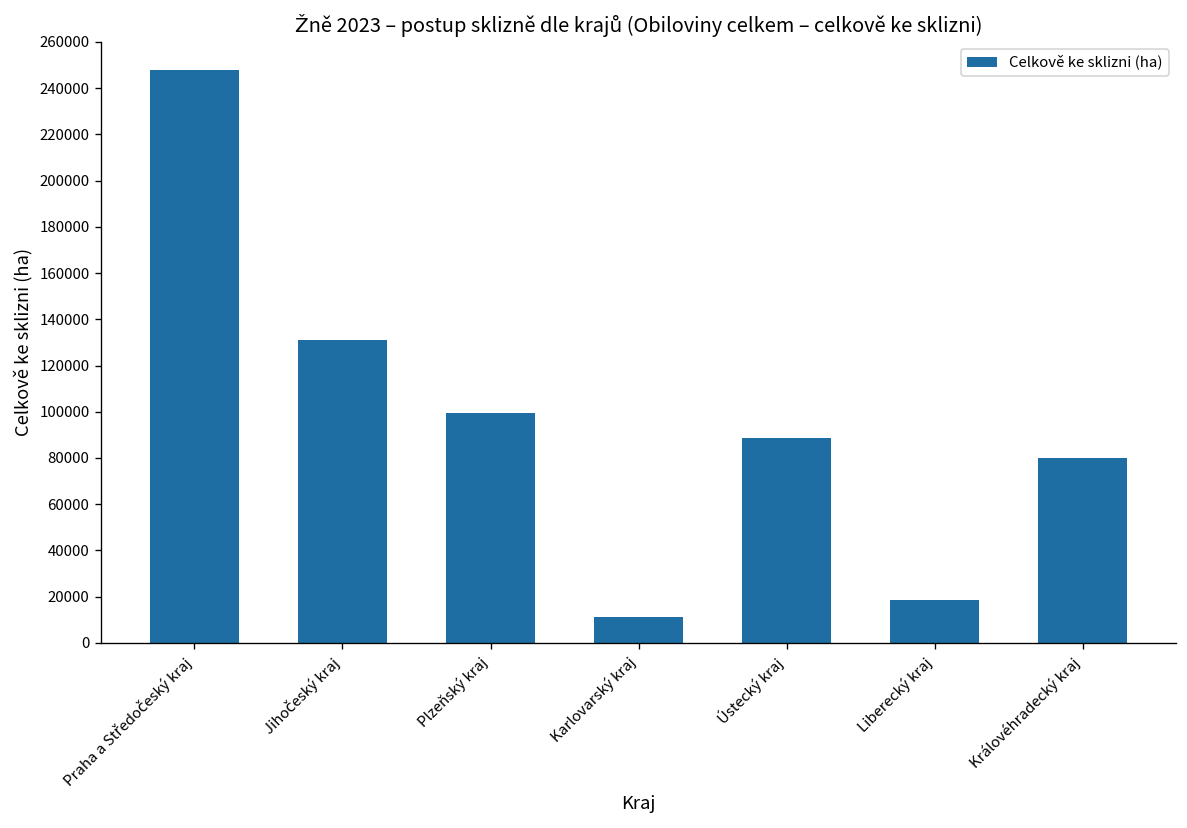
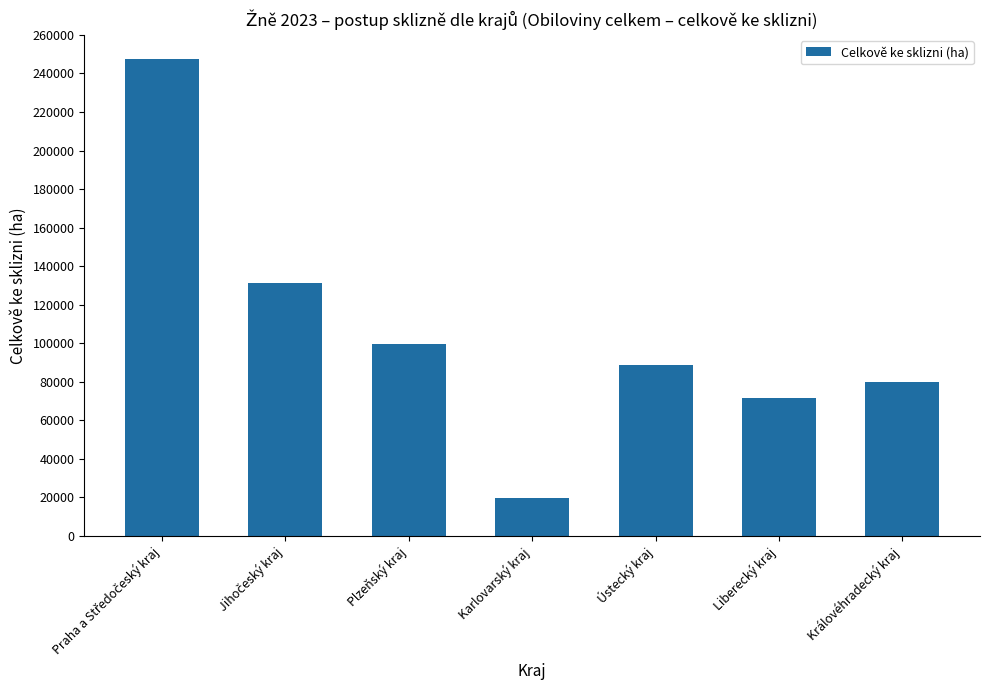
  {
    "Praha a Středočeský kraj": 248000,
    "Jihočeský kraj": 131000,
    "Plzeňský kraj": 99000,
-   "Karlovarský kraj": 11000,
+   "Karlovarský kraj": 20000,
    "Ústecký kraj": 89000,
-   "Liberecký kraj": 18000,
+   "Liberecký kraj": 71000,
    "Královéhradecký kraj": 80000
  }
